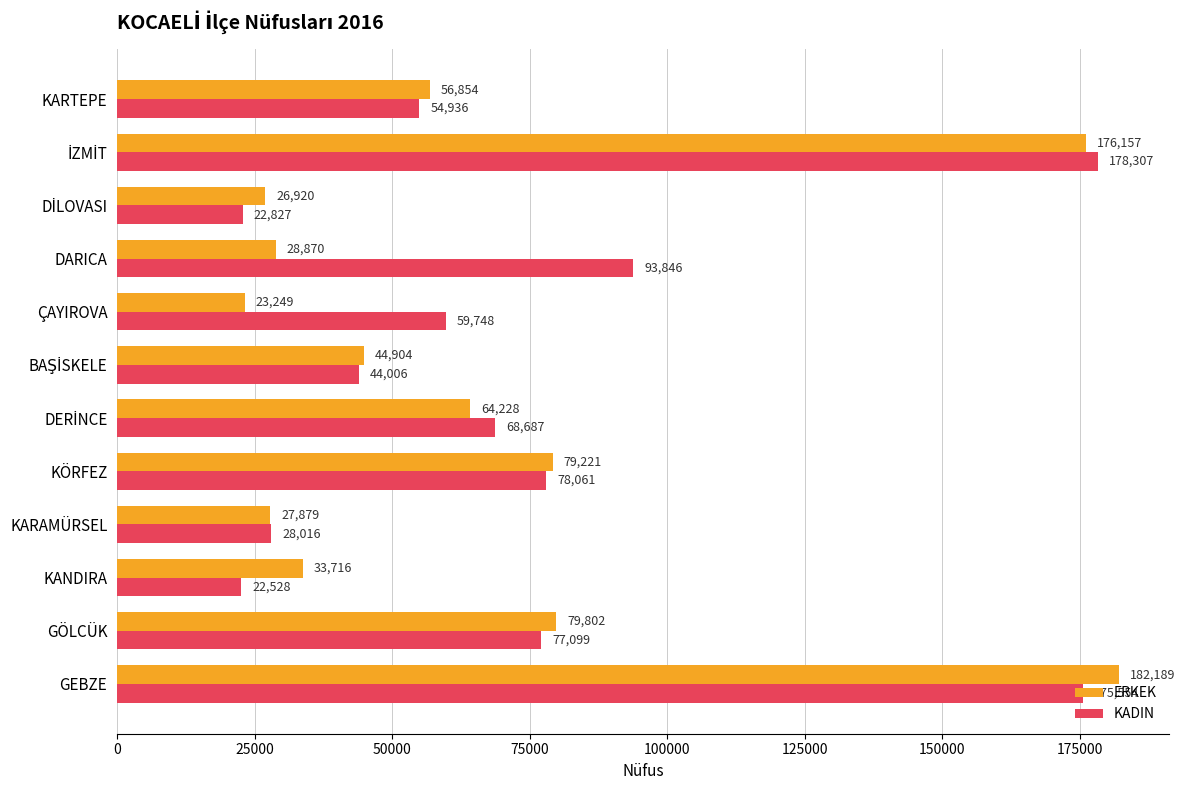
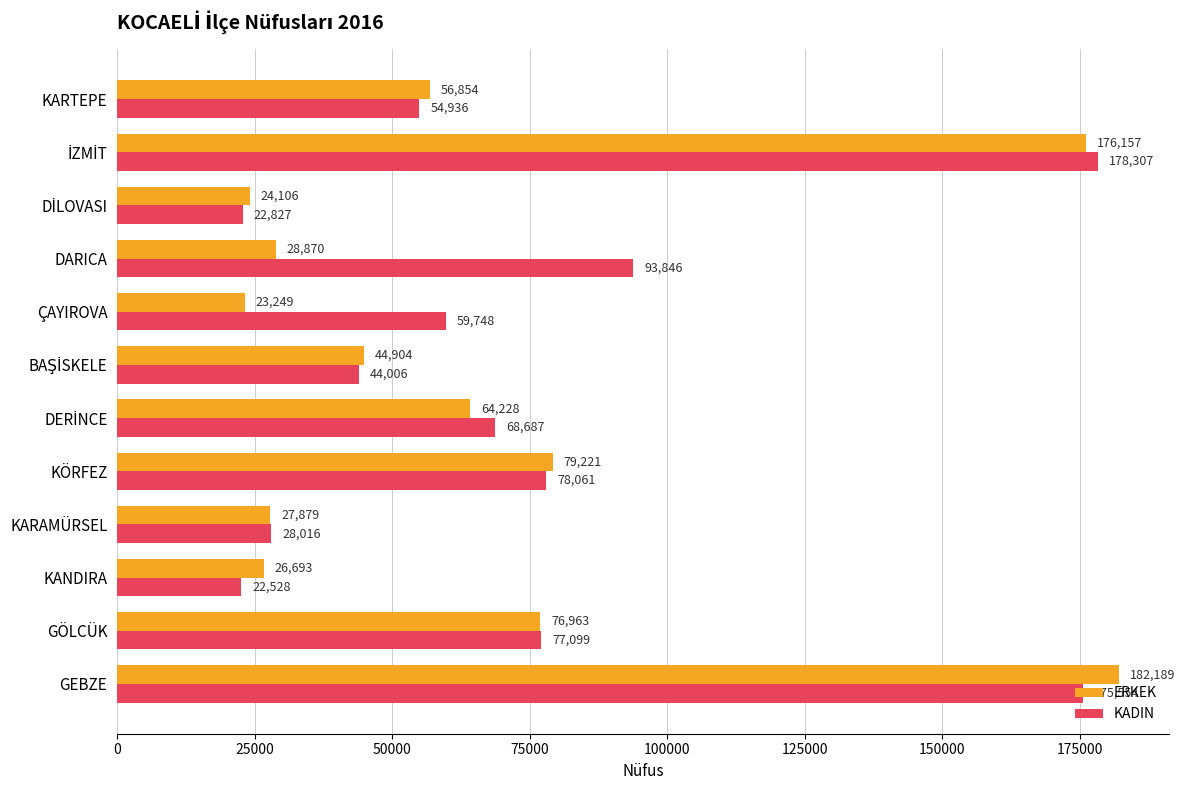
  {
    "ERKEK": {
      "KARTEPE": "56,854",
      "İZMİT": "176,157",
-     "DİLOVASI": "26,920",
+     "DİLOVASI": "24,106",
      "DARICA": "28,870",
      "ÇAYIROVA": "23,249",
      "BAŞİSKELE": "44,904",
      "DERİNCE": "64,228",
      "KÖRFEZ": "79,221",
      "KARAMÜRSEL": "27,879",
-     "KANDIRA": "33,716",
-     "GÖLCÜK": "79,802",
+     "KANDIRA": "26,693",
+     "GÖLCÜK": "76,963",
      "GEBZE": "182,189"
    },
    "KADIN": {
      "KARTEPE": "54,936",
      "İZMİT": "178,307",
      "DİLOVASI": "22,827",
      "DARICA": "93,846",
      "ÇAYIROVA": "59,748",
      "BAŞİSKELE": "44,006",
      "DERİNCE": "68,687",
      "KÖRFEZ": "78,061",
      "KARAMÜRSEL": "28,016",
      "KANDIRA": "22,528",
      "GÖLCÜK": "77,099",
      "GEBZE": "175,554"
    }
  }
